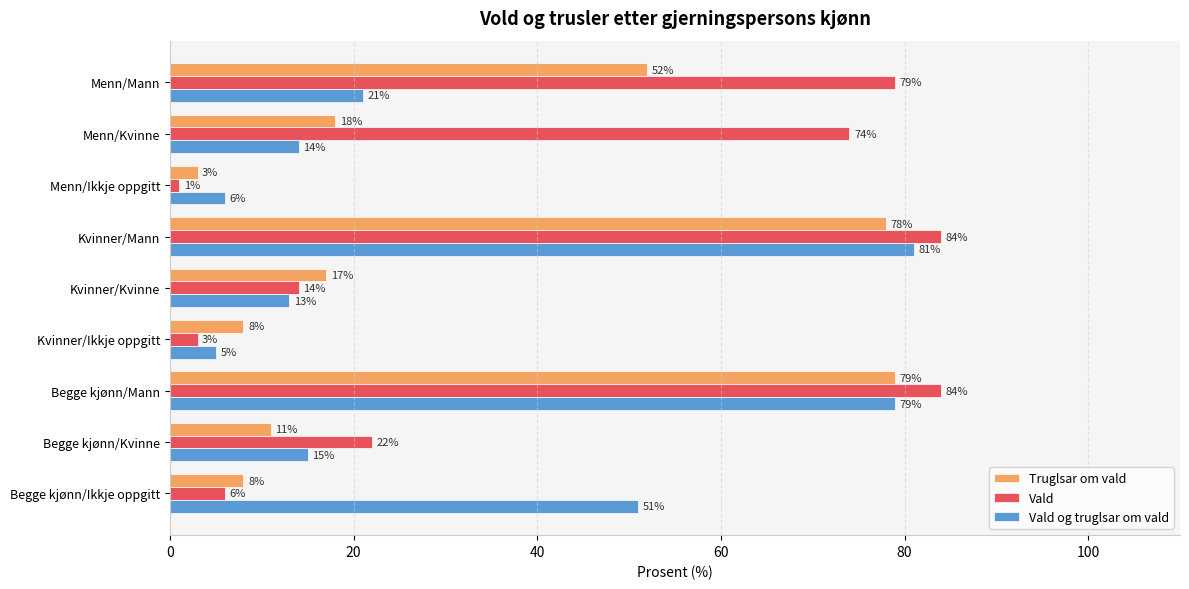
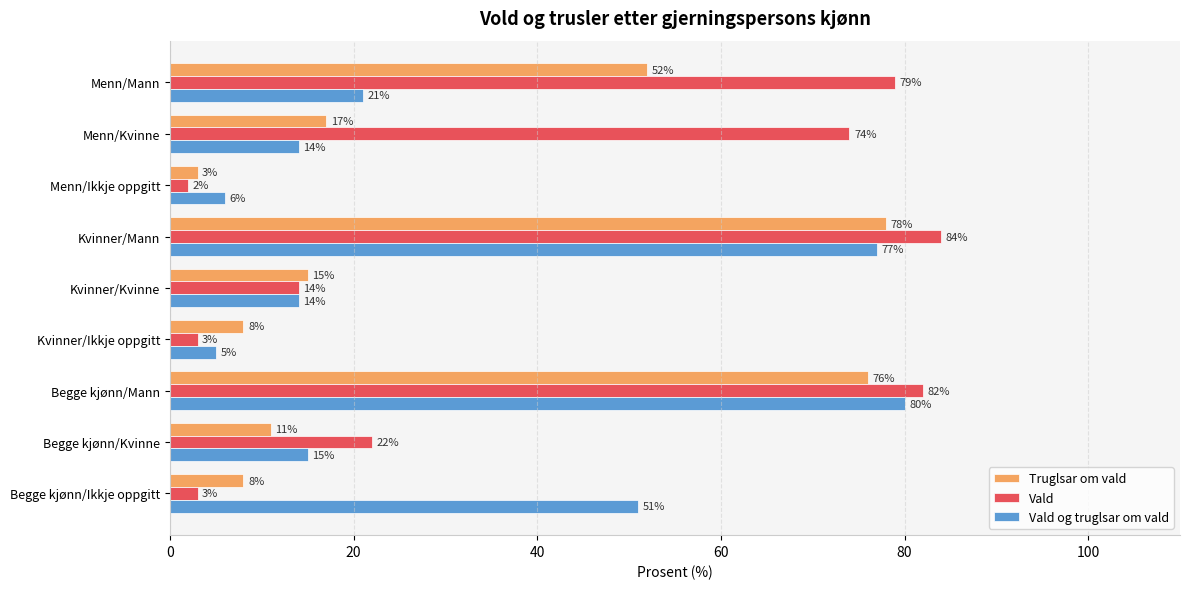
  {
    "Truglsar om vald": {
      "Menn/Mann": "52%",
-     "Menn/Kvinne": "18%",
+     "Menn/Kvinne": "17%",
      "Menn/Ikkje oppgitt": "3%",
      "Kvinner/Mann": "78%",
-     "Kvinner/Kvinne": "17%",
+     "Kvinner/Kvinne": "15%",
      "Kvinner/Ikkje oppgitt": "8%",
-     "Begge kjønn/Mann": "79%",
+     "Begge kjønn/Mann": "76%",
      "Begge kjønn/Kvinne": "11%",
      "Begge kjønn/Ikkje oppgitt": "8%"
    },
    "Vald": {
      "Menn/Mann": "79%",
      "Menn/Kvinne": "74%",
-     "Menn/Ikkje oppgitt": "1%",
+     "Menn/Ikkje oppgitt": "2%",
      "Kvinner/Mann": "84%",
      "Kvinner/Kvinne": "14%",
      "Kvinner/Ikkje oppgitt": "3%",
-     "Begge kjønn/Mann": "84%",
+     "Begge kjønn/Mann": "82%",
      "Begge kjønn/Kvinne": "22%",
-     "Begge kjønn/Ikkje oppgitt": "6%"
+     "Begge kjønn/Ikkje oppgitt": "3%"
    },
    "Vald og truglsar om vald": {
      "Menn/Mann": "21%",
      "Menn/Kvinne": "14%",
      "Menn/Ikkje oppgitt": "6%",
-     "Kvinner/Mann": "81%",
-     "Kvinner/Kvinne": "13%",
+     "Kvinner/Mann": "77%",
+     "Kvinner/Kvinne": "14%",
      "Kvinner/Ikkje oppgitt": "5%",
-     "Begge kjønn/Mann": "79%",
+     "Begge kjønn/Mann": "80%",
      "Begge kjønn/Kvinne": "15%",
      "Begge kjønn/Ikkje oppgitt": "51%"
    }
  }
